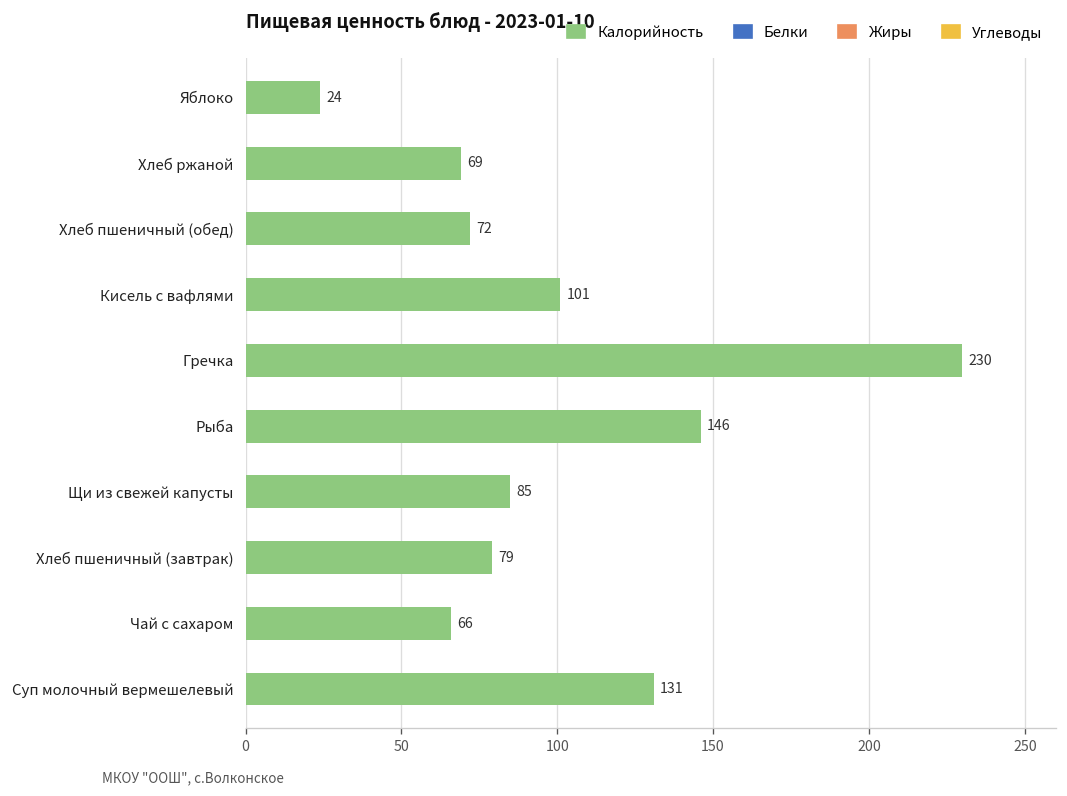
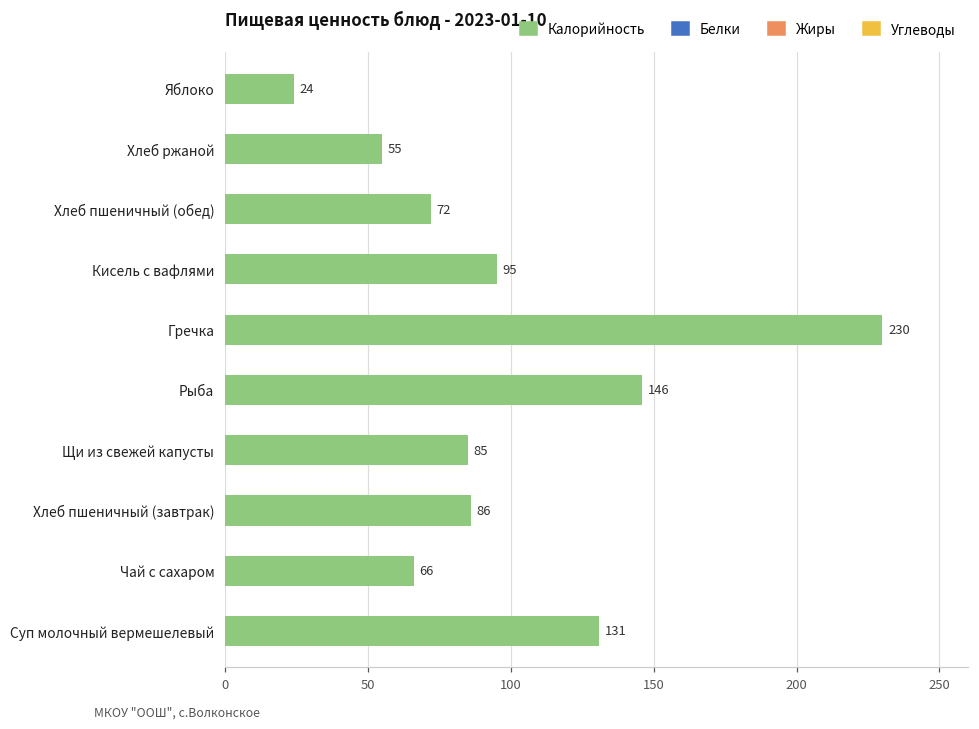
  {
    "Яблоко": 24,
-   "Хлеб ржаной": 69,
+   "Хлеб ржаной": 55,
    "Хлеб пшеничный (обед)": 72,
-   "Кисель с вафлями": 101,
+   "Кисель с вафлями": 95,
    "Гречка": 230,
    "Рыба": 146,
    "Щи из свежей капусты": 85,
-   "Хлеб пшеничный (завтрак)": 79,
+   "Хлеб пшеничный (завтрак)": 86,
    "Чай с сахаром": 66,
    "Суп молочный вермешелевый": 131
  }
